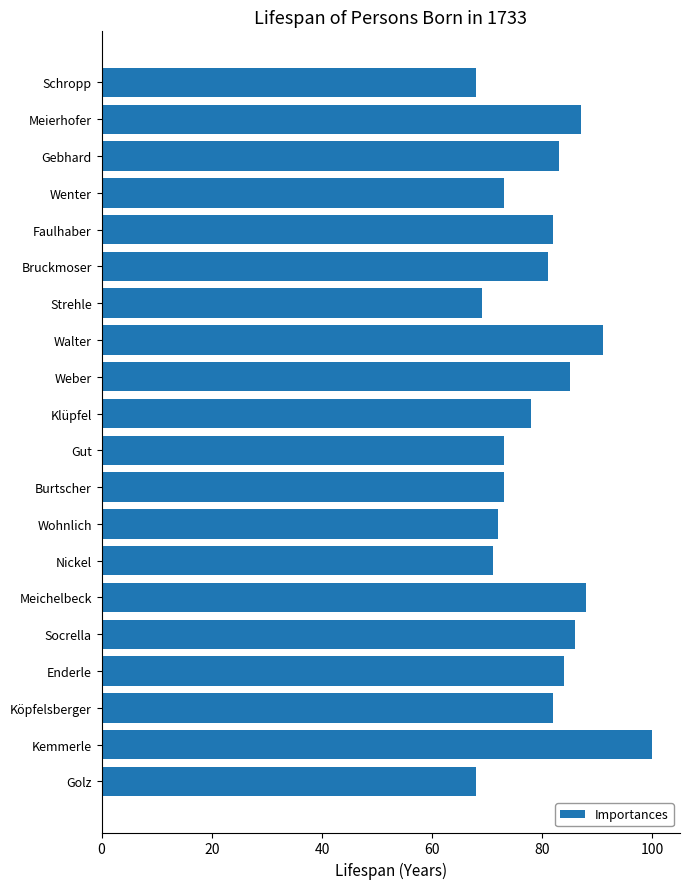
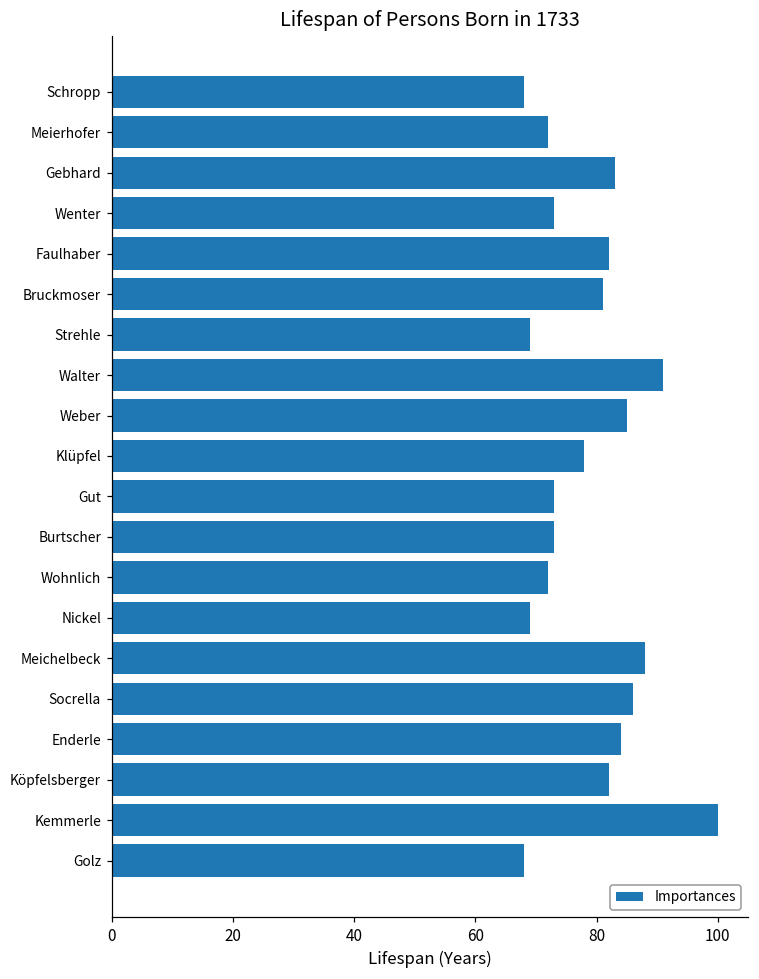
  {
    "Schropp": 68,
-   "Meierhofer": 87,
+   "Meierhofer": 72,
    "Gebhard": 83,
    "Wenter": 73,
    "Faulhaber": 82,
    "Bruckmoser": 81,
    "Strehle": 69,
    "Walter": 91,
    "Weber": 85,
    "Klüpfel": 78,
    "Gut": 73,
    "Burtscher": 73,
    "Wohnlich": 72,
-   "Nickel": 71,
+   "Nickel": 69,
    "Meichelbeck": 88,
    "Socrella": 86,
    "Enderle": 84,
    "Köpfelsberger": 82,
    "Kemmerle": 100,
    "Golz": 68
  }
